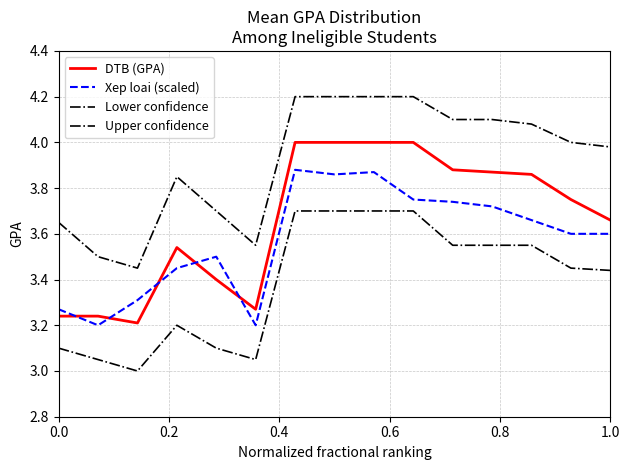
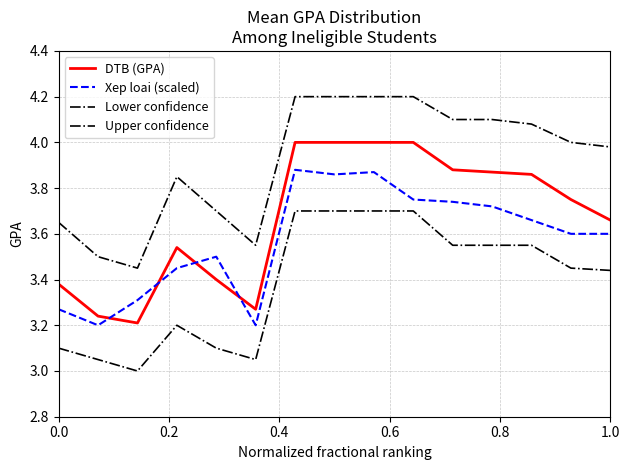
  {
    "DTB (GPA)": {
-     "0.0": 3.24,
+     "0.0": 3.38,
      "1.0": 3.66
    },
    "Xep loai (scaled)": {
      "0.0": 3.27,
      "1.0": 3.60
    }
  }
